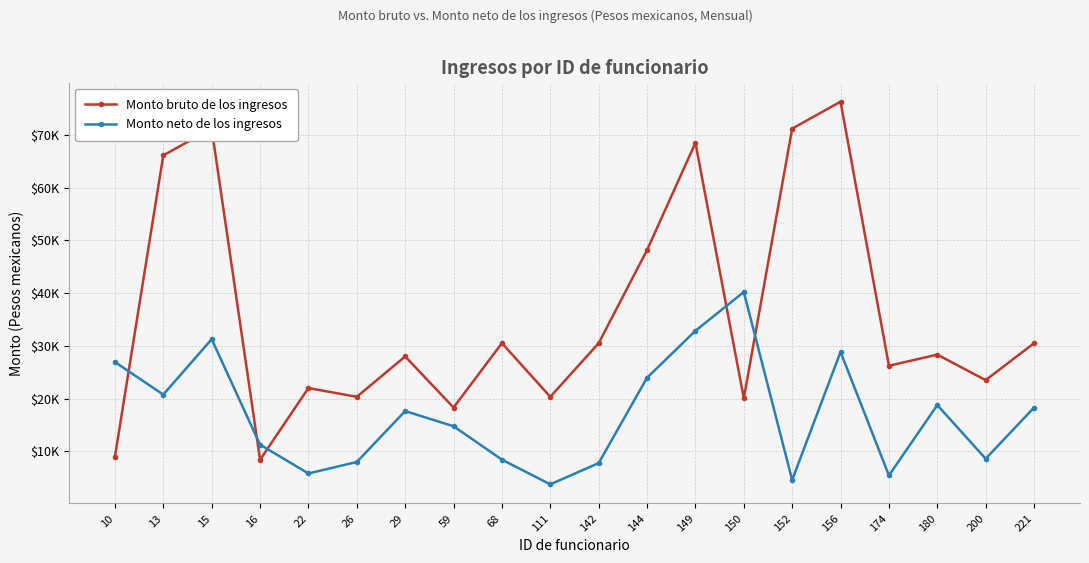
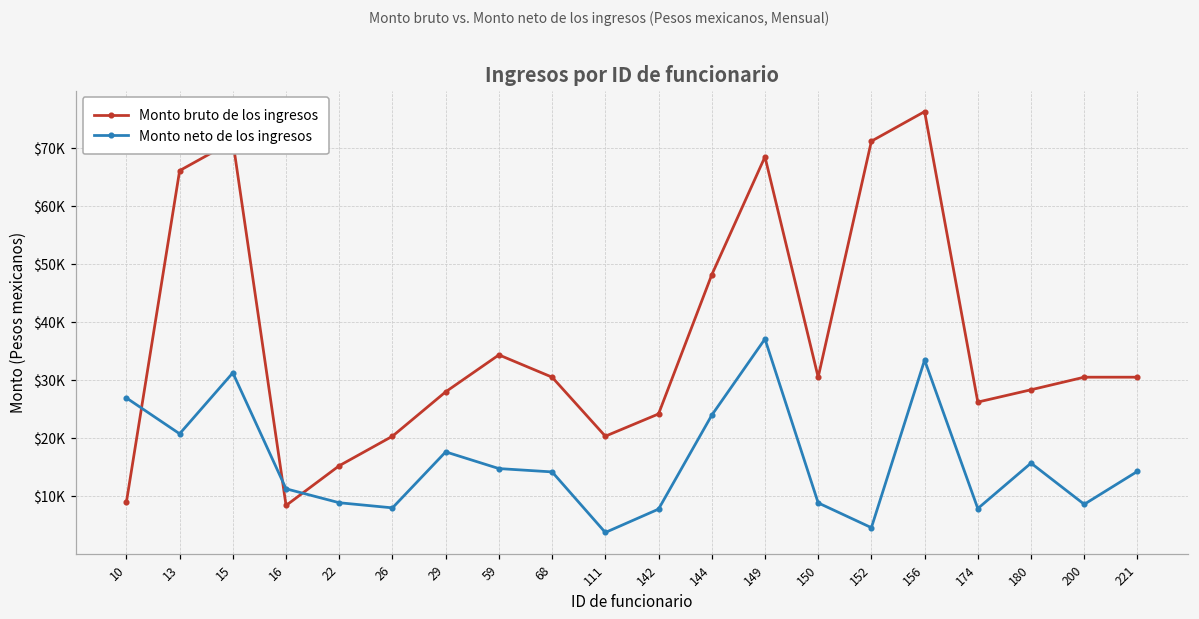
  {
    "Monto bruto de los ingresos": {
      "10": "$9000",
      "13": "$66000",
      "16": "$8000",
-     "22": "$22000",
+     "22": "$15000",
      "26": "$20000",
      "29": "$28000",
-     "59": "$18000",
+     "59": "$34000",
      "68": "$31000",
      "111": "$20000",
-     "142": "$31000",
+     "142": "$24000",
      "144": "$48000",
      "149": "$69000",
-     "150": "$20000",
+     "150": "$31000",
      "152": "$71000",
      "156": "$76000",
      "174": "$26000",
      "180": "$28000",
-     "200": "$24000",
+     "200": "$31000",
      "221": "$31000"
    },
    "Monto neto de los ingresos": {
      "10": "$27000",
      "13": "$21000",
      "15": "$31000",
      "16": "$11000",
-     "22": "$6000",
+     "22": "$9000",
      "26": "$8000",
      "29": "$18000",
      "59": "$15000",
-     "68": "$8000",
+     "68": "$14000",
      "111": "$4000",
      "142": "$8000",
      "144": "$24000",
-     "149": "$33000",
-     "150": "$40000",
+     "149": "$37000",
+     "150": "$9000",
      "152": "$5000",
-     "156": "$29000",
-     "174": "$5000",
-     "180": "$19000",
+     "156": "$33000",
+     "174": "$8000",
+     "180": "$16000",
      "200": "$9000",
-     "221": "$18000"
+     "221": "$14000"
    }
  }
